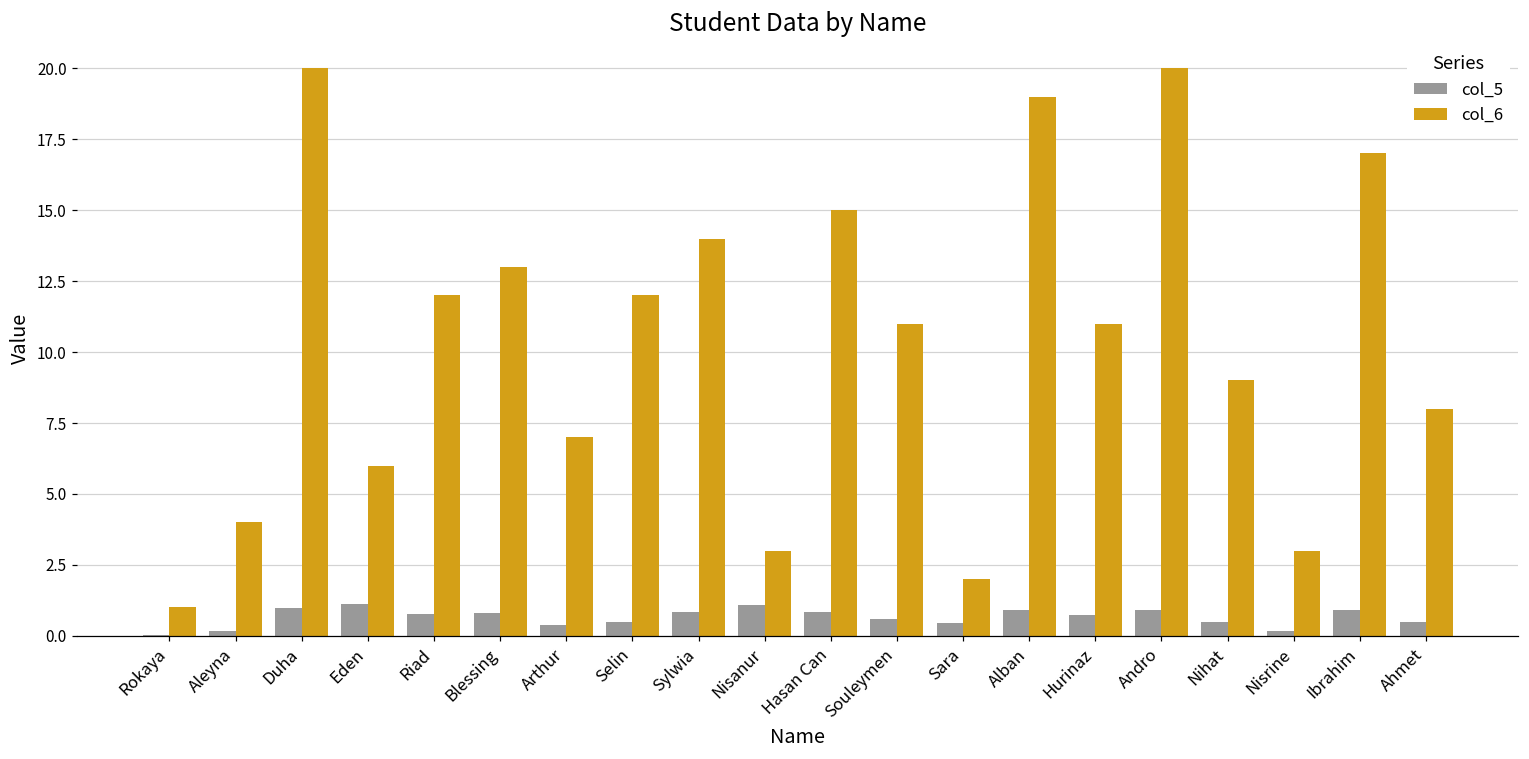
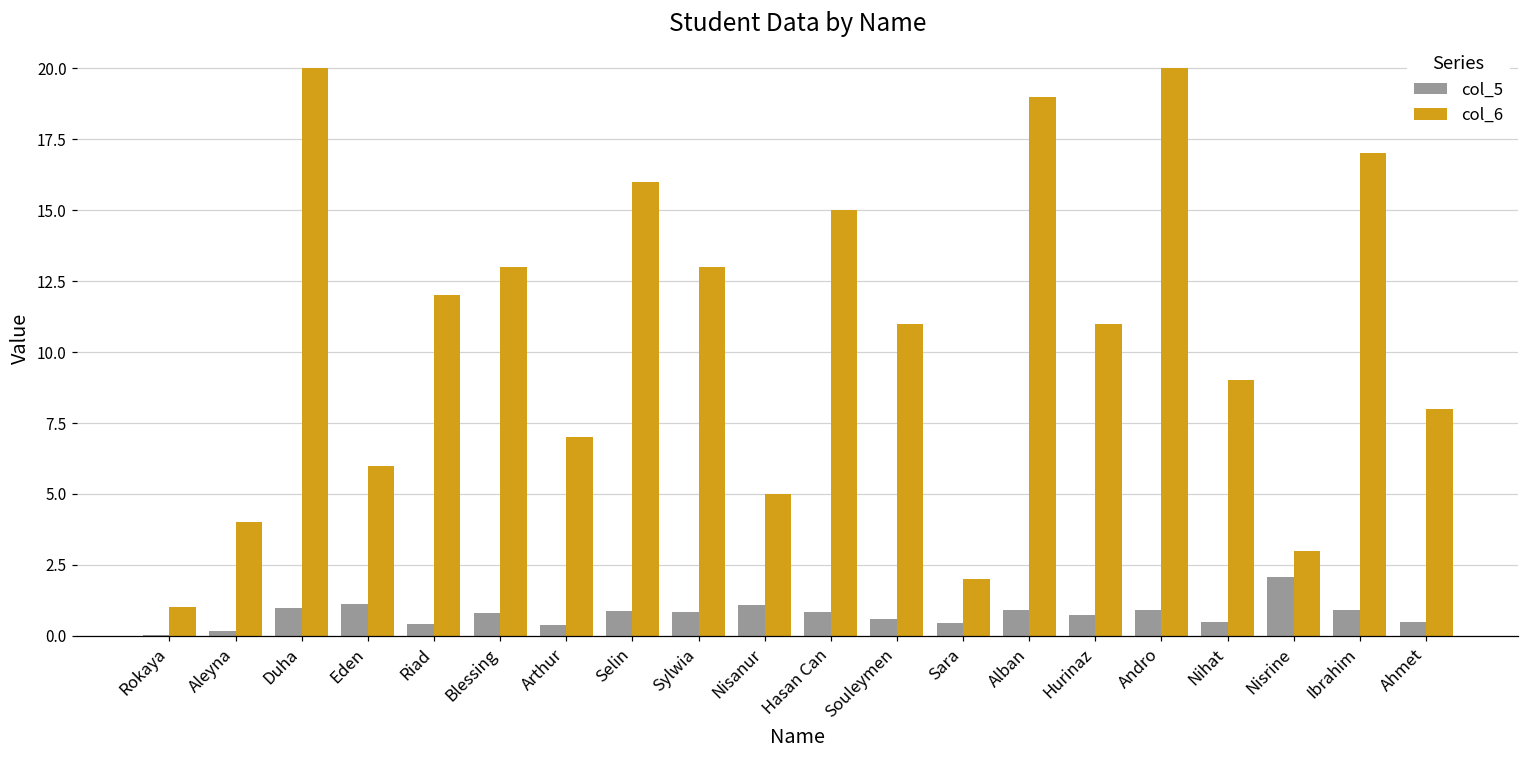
  {
    "col_5": {
      "Aleyna": 0.2,
      "Duha": 1.0,
      "Eden": 1.1,
-     "Riad": 0.8,
+     "Riad": 0.4,
      "Blessing": 0.8,
      "Arthur": 0.4,
-     "Selin": 0.5,
+     "Selin": 0.9,
      "Sylwia": 0.8,
      "Nisanur": 1.1,
      "Hasan Can": 0.8,
      "Souleymen": 0.6,
      "Sara": 0.4,
      "Alban": 0.9,
      "Hurinaz": 0.7,
      "Andro": 0.9,
      "Nihat": 0.5,
-     "Nisrine": 0.2,
+     "Nisrine": 2.1,
      "Ibrahim": 0.9,
      "Ahmet": 0.5
    },
    "col_6": {
      "Rokaya": 1,
      "Aleyna": 4,
      "Duha": 20,
      "Eden": 6,
      "Riad": 12,
      "Blessing": 13,
      "Arthur": 7,
-     "Selin": 12,
-     "Sylwia": 14,
-     "Nisanur": 3,
+     "Selin": 16,
+     "Sylwia": 13,
+     "Nisanur": 5,
      "Hasan Can": 15,
      "Souleymen": 11,
      "Sara": 2,
      "Alban": 19,
      "Hurinaz": 11,
      "Andro": 20,
      "Nihat": 9,
      "Nisrine": 3,
      "Ibrahim": 17,
      "Ahmet": 8
    }
  }
